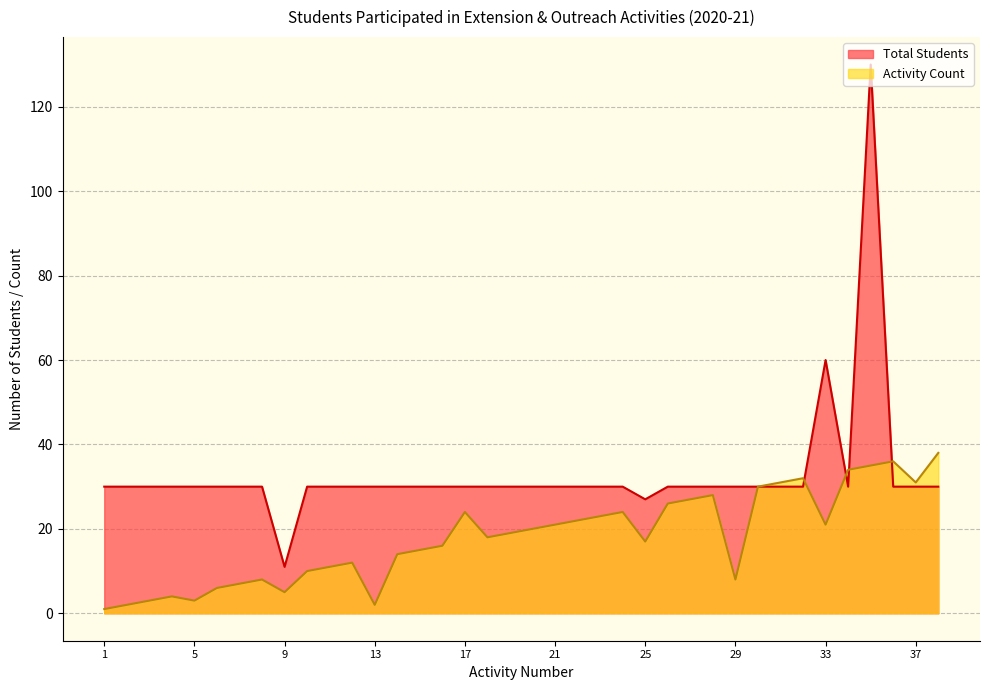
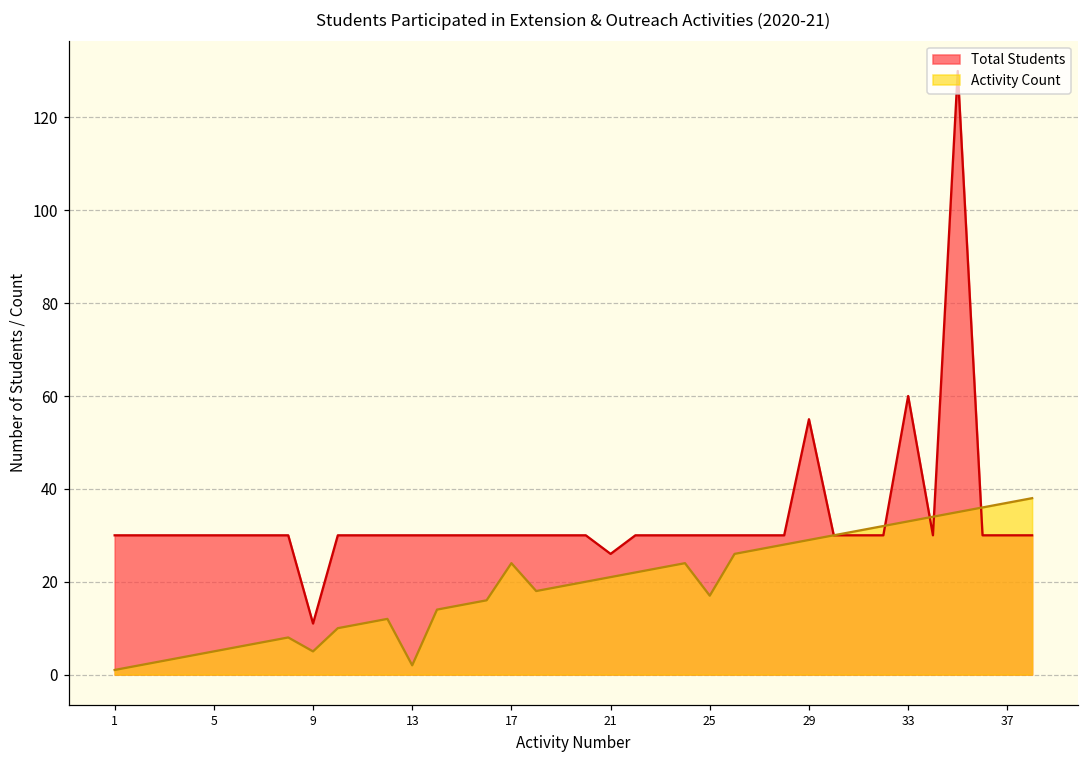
  {
    "Total Students": {
      "1": 30,
      "5": 30,
      "9": 11,
      "13": 30,
      "17": 30,
-     "21": 30,
-     "25": 27,
-     "29": 30,
+     "21": 26,
+     "25": 30,
+     "29": 55,
      "33": 60,
      "37": 30
    },
    "Activity Count": {
      "1": 1,
-     "5": 3,
+     "5": 5,
      "9": 5,
      "13": 2,
      "17": 24,
      "21": 21,
      "25": 17,
-     "29": 8,
-     "33": 21,
-     "37": 31
+     "29": 29,
+     "33": 33,
+     "37": 37
    }
  }
